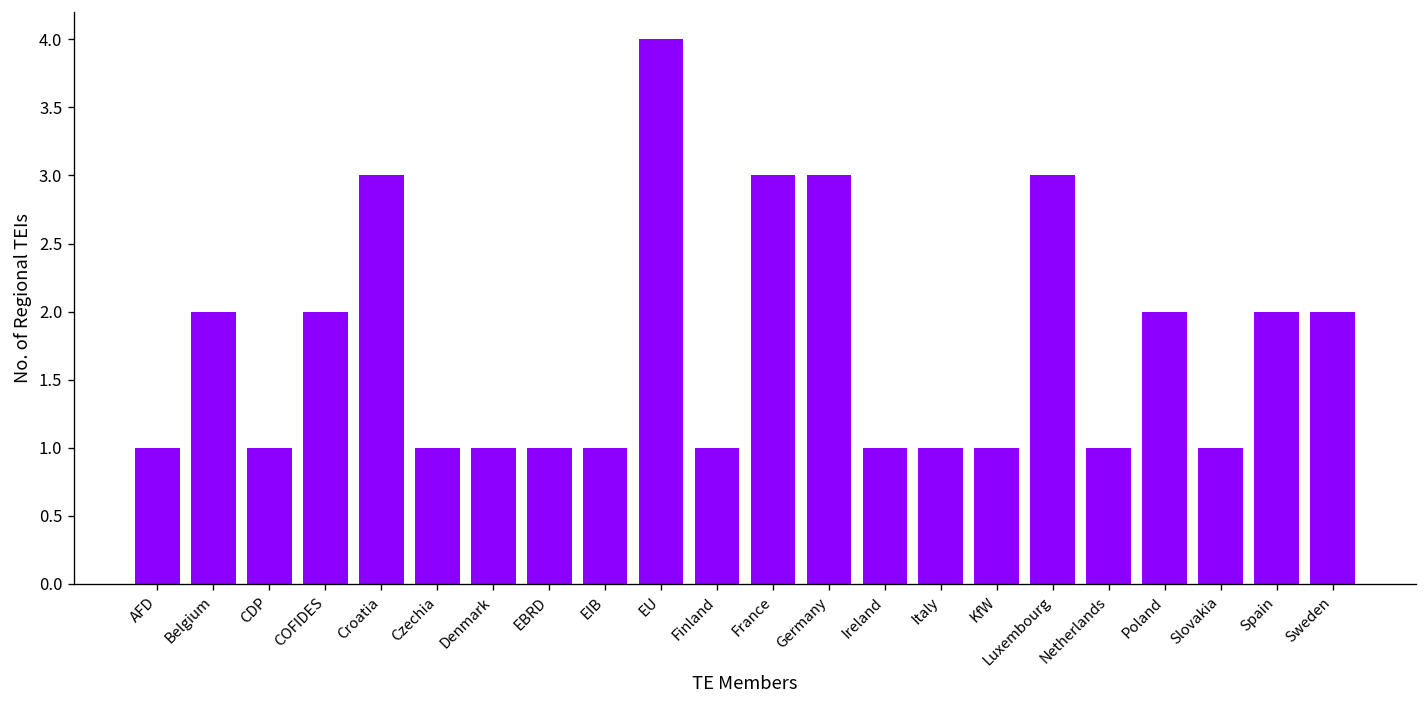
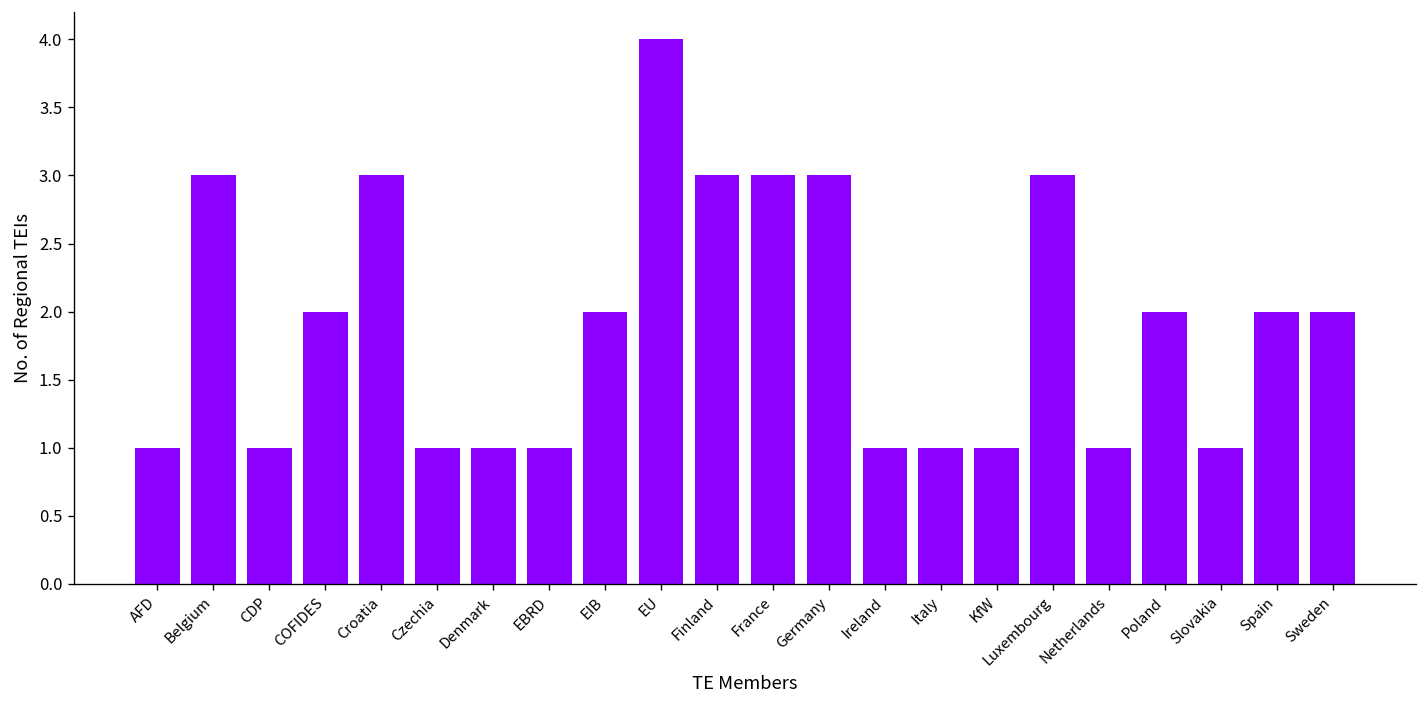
  {
    "AFD": 1,
-   "Belgium": 2,
+   "Belgium": 3,
    "CDP": 1,
    "COFIDES": 2,
    "Croatia": 3,
    "Czechia": 1,
    "Denmark": 1,
    "EBRD": 1,
-   "EIB": 1,
+   "EIB": 2,
    "EU": 4,
-   "Finland": 1,
+   "Finland": 3,
    "France": 3,
    "Germany": 3,
    "Ireland": 1,
    "Italy": 1,
    "KfW": 1,
    "Luxembourg": 3,
    "Netherlands": 1,
    "Poland": 2,
    "Slovakia": 1,
    "Spain": 2,
    "Sweden": 2
  }
